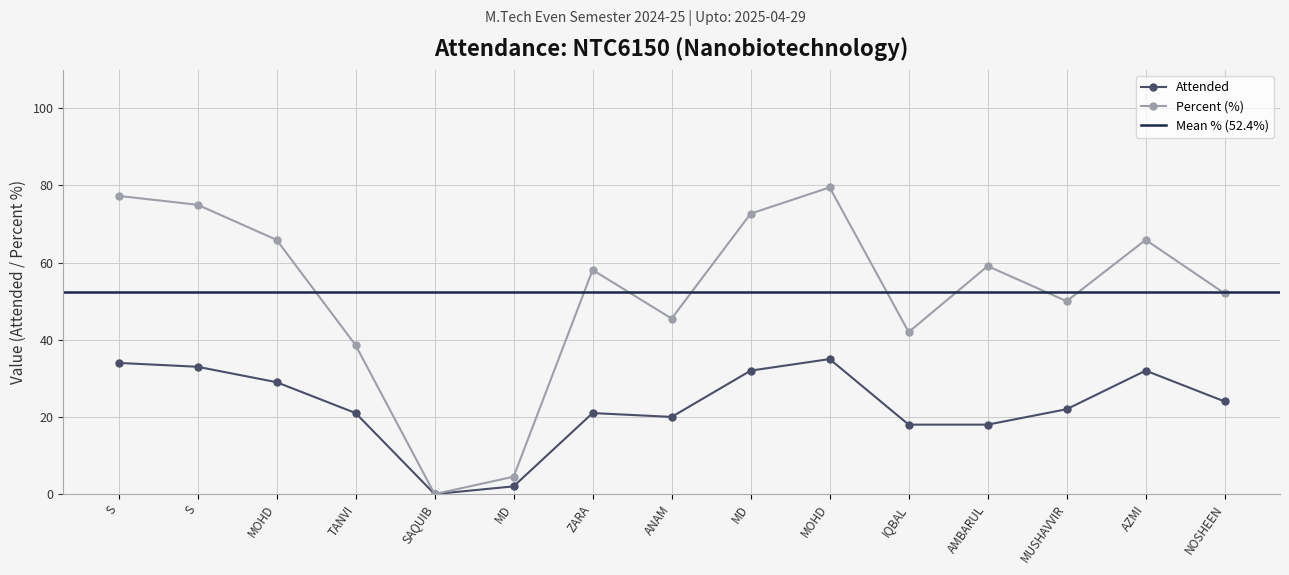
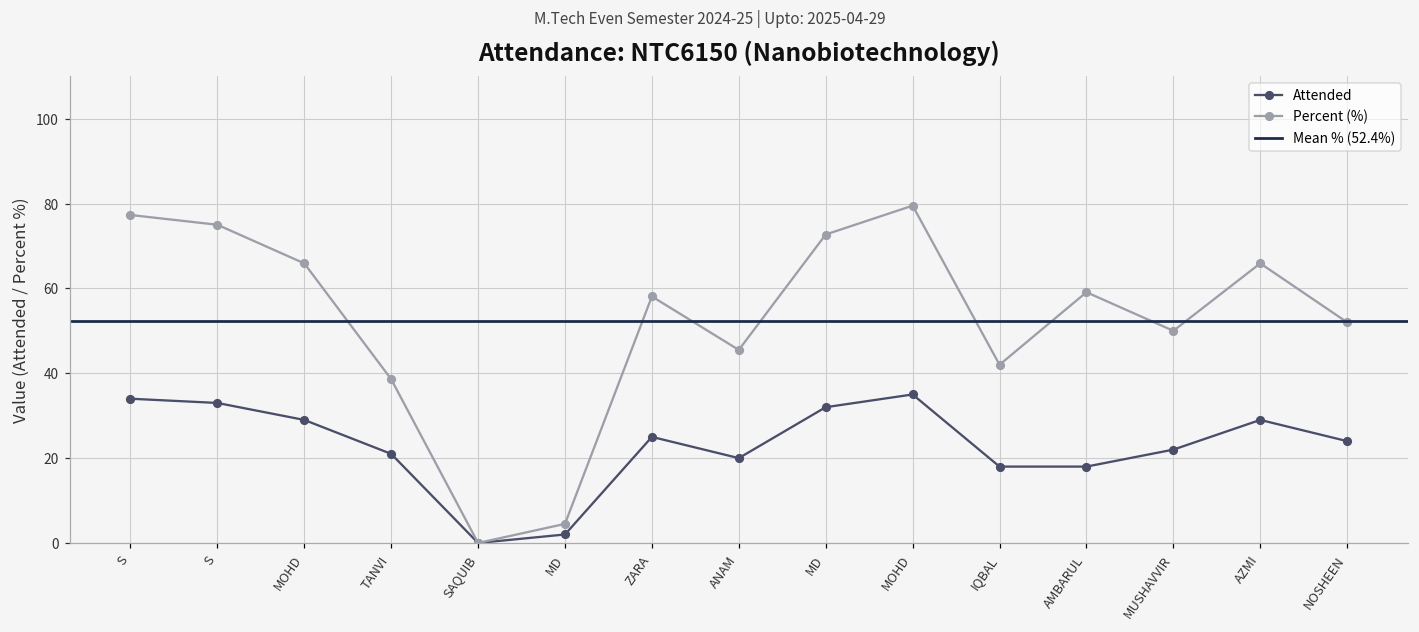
  {
    "Attended": {
      "TANVI": 21,
-     "ZARA": 21,
+     "ZARA": 25,
      "ANAM": 20,
      "IQBAL": 18,
      "AMBARUL": 18,
      "MUSHAVVIR": 22,
-     "AZMI": 32,
+     "AZMI": 29,
      "NOSHEEN": 24
    },
    "Percent (%)": {
      "TANVI": 39,
      "ZARA": 58,
      "ANAM": 46,
      "IQBAL": 42,
      "AMBARUL": 59,
      "MUSHAVVIR": 50,
      "AZMI": 66,
      "NOSHEEN": 52
    }
  }
